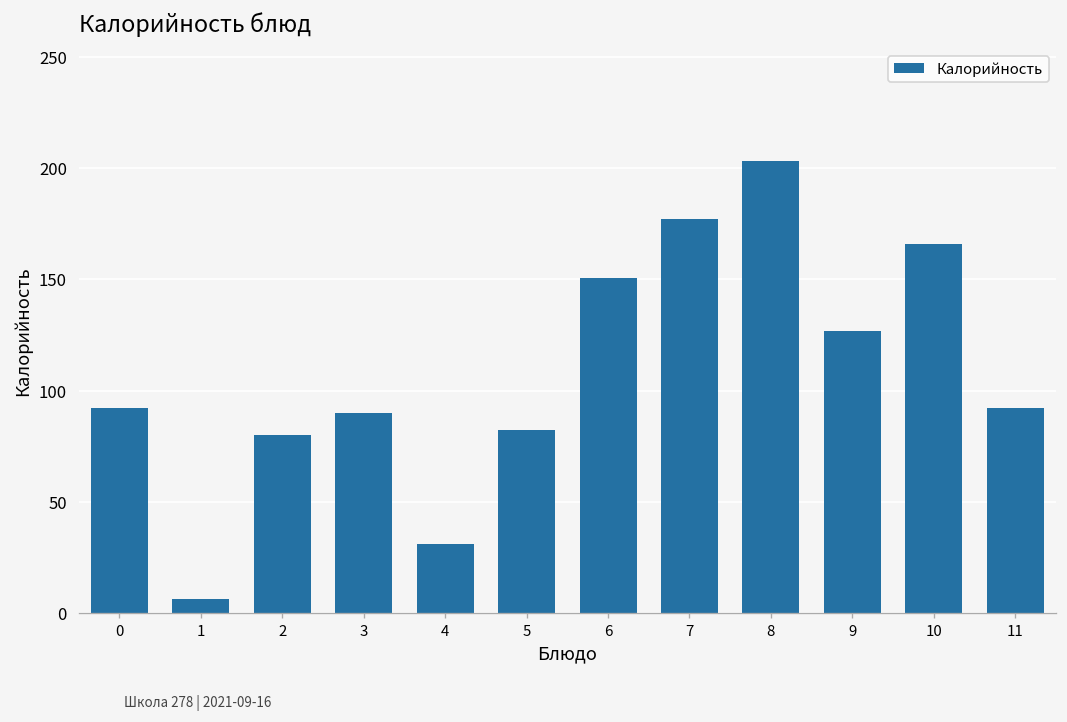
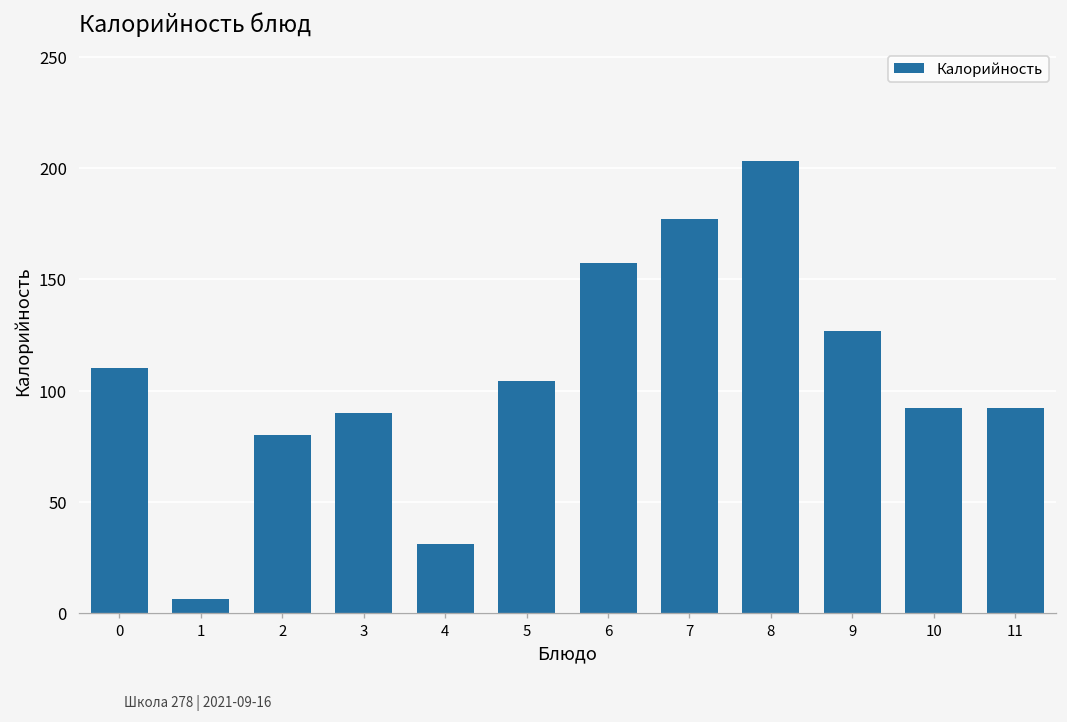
  {
-   "0": 92,
+   "0": 110,
    "1": 6,
    "2": 80,
    "3": 90,
    "4": 31,
-   "5": 82,
-   "6": 150,
+   "5": 104,
+   "6": 157,
    "7": 177,
    "8": 203,
    "9": 127,
-   "10": 166,
+   "10": 92,
    "11": 92
  }
